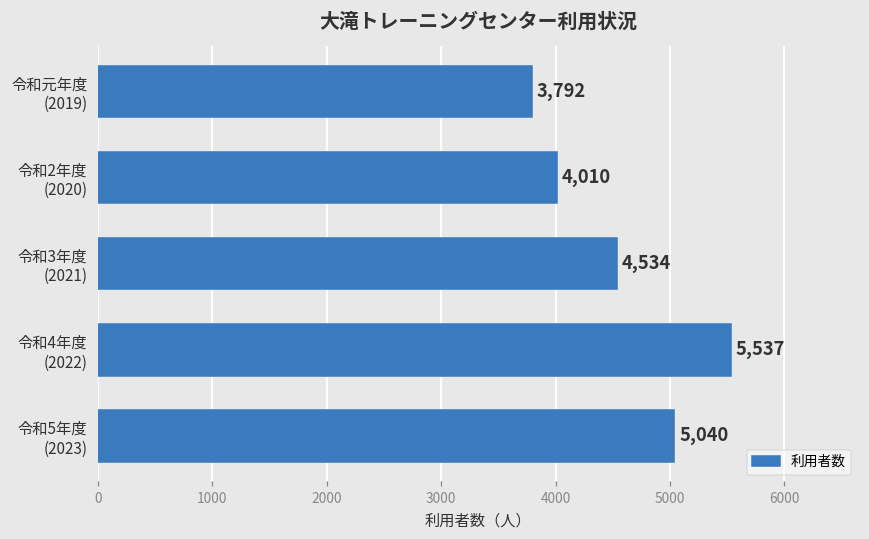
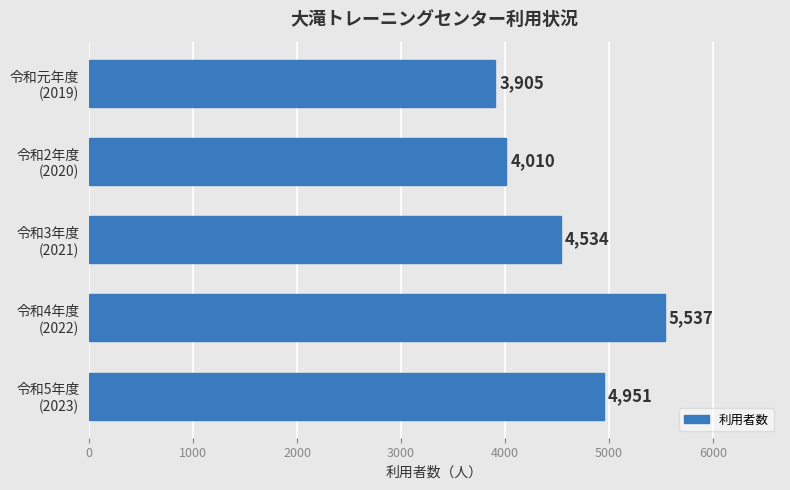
  {
-   "令和元年度 (2019)": "3,792",
+   "令和元年度 (2019)": "3,905",
    "令和2年度 (2020)": "4,010",
    "令和3年度 (2021)": "4,534",
    "令和4年度 (2022)": "5,537",
-   "令和5年度 (2023)": "5,040"
+   "令和5年度 (2023)": "4,951"
  }
